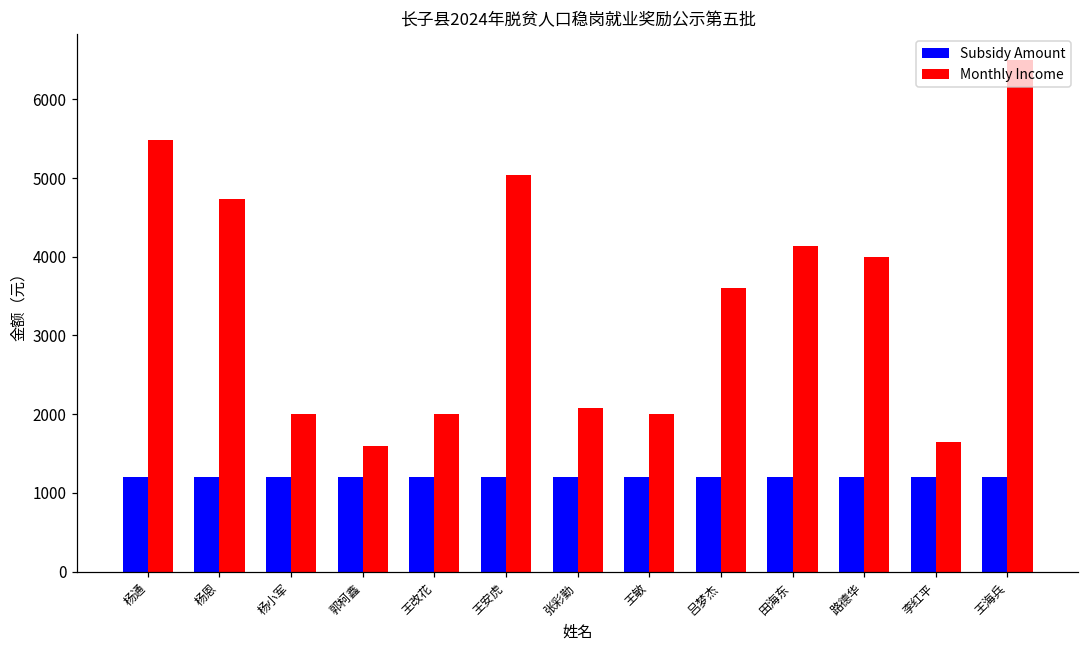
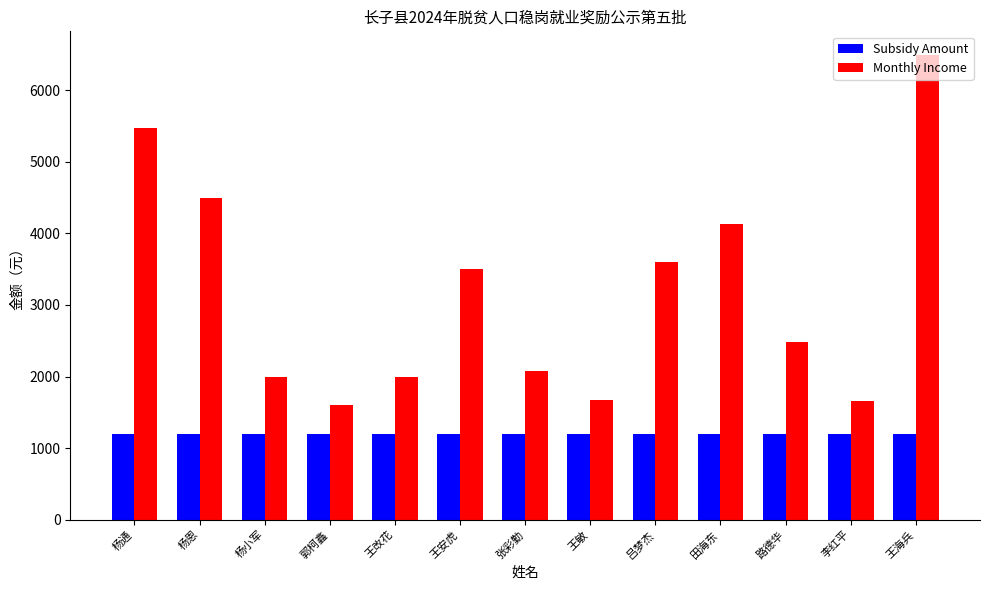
  {
    "Subsidy Amount": {
      "杨通": 1200,
      "杨恩": 1200,
      "杨小军": 1200,
      "郭柯鑫": 1200,
      "王改花": 1200,
      "王安虎": 1200,
      "张彩勤": 1200,
      "王敏": 1200,
      "吕梦杰": 1200,
      "田海东": 1200,
      "路德华": 1200,
      "李红平": 1200,
      "王海兵": 1200
    },
    "Monthly Income": {
      "杨通": 5500,
-     "杨恩": 4700,
+     "杨恩": 4500,
      "杨小军": 2000,
      "郭柯鑫": 1600,
      "王改花": 2000,
-     "王安虎": 5000,
+     "王安虎": 3500,
      "张彩勤": 2100,
-     "王敏": 2000,
+     "王敏": 1700,
      "吕梦杰": 3600,
      "田海东": 4100,
-     "路德华": 4000,
+     "路德华": 2500,
      "李红平": 1700
    }
  }
